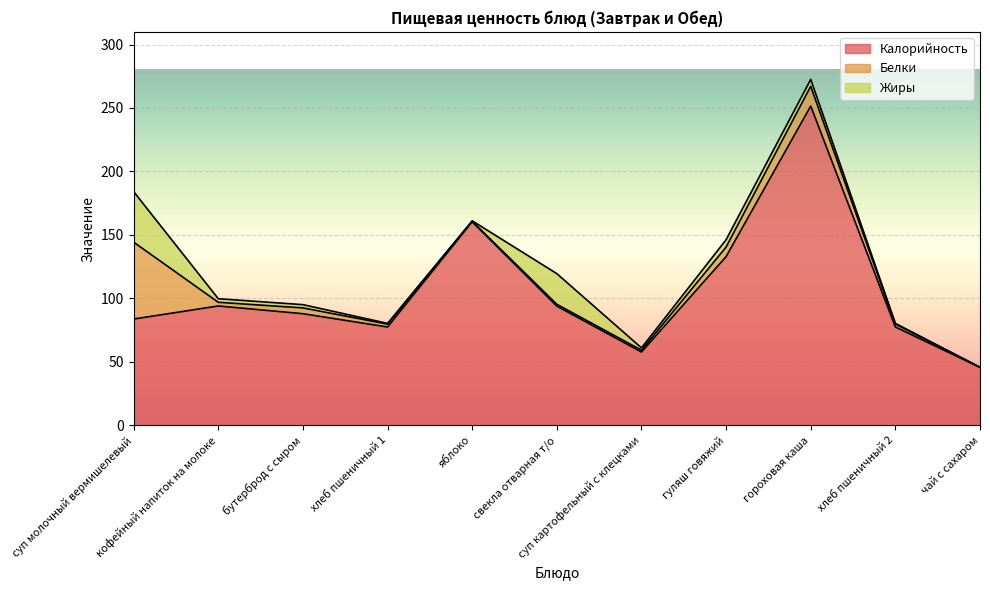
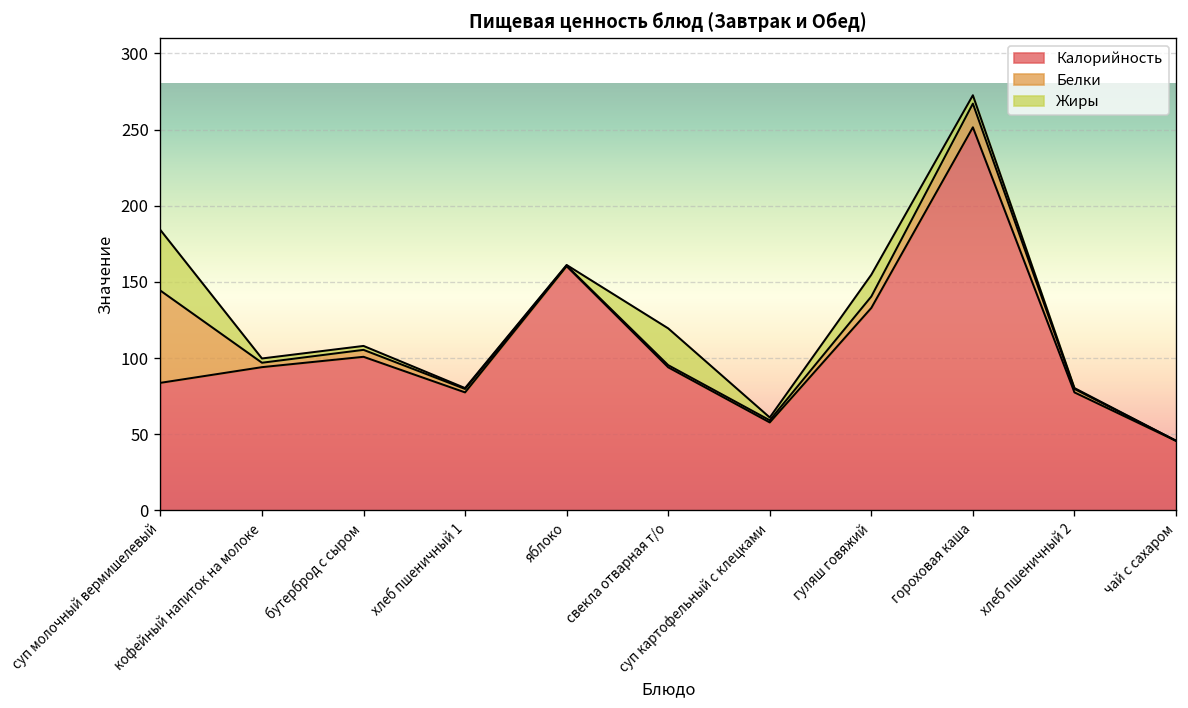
  {
    "Калорийность": {
      "суп молочный вермишелевый": 84,
      "кофейный напиток на молоке": 94,
-     "бутерброд с сыром": 88,
+     "бутерброд с сыром": 101,
      "хлеб пшеничный 1": 77,
      "гуляш говяжий": 133,
      "гороховая каша": 252,
      "хлеб пшеничный 2": 77
    },
    "Белки": {
      "суп молочный вермишелевый": 61,
      "кофейный напиток на молоке": 3,
      "бутерброд с сыром": 5,
      "гуляш говяжий": 8,
      "гороховая каша": 16
    },
    "Жиры": {
      "суп молочный вермишелевый": 40,
      "кофейный напиток на молоке": 3,
      "бутерброд с сыром": 3,
      "свекла отварная т/о": 24,
-     "гуляш говяжий": 6,
+     "гуляш говяжий": 14,
      "гороховая каша": 6
    }
  }
